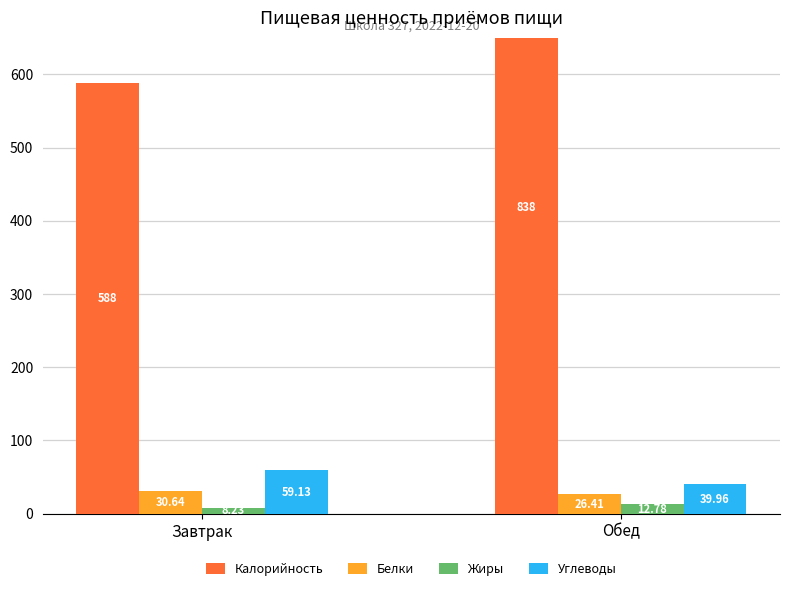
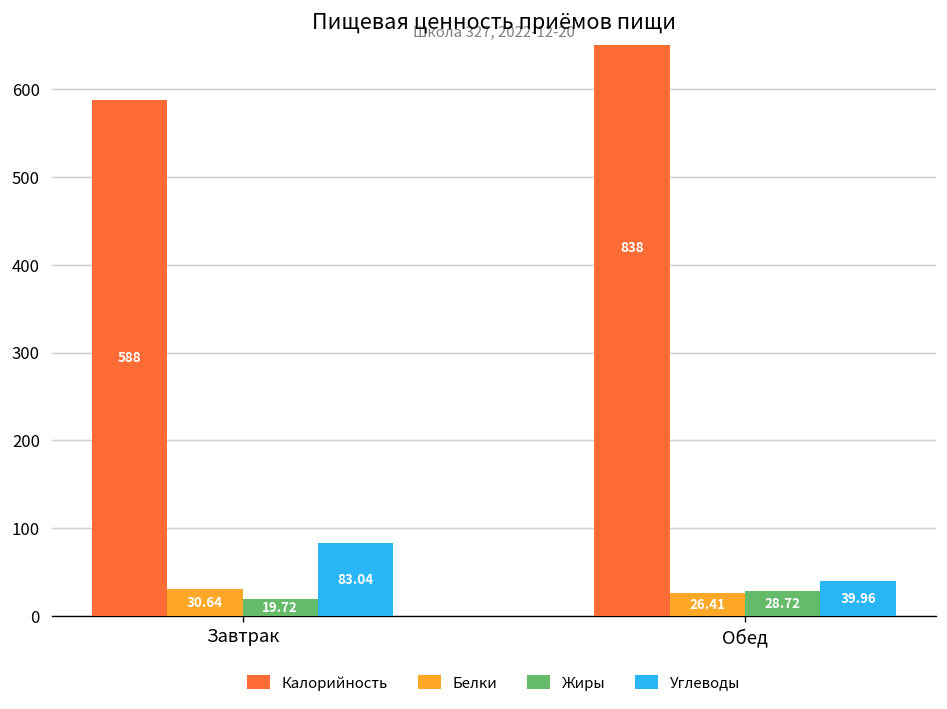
  {
    "Калорийность": {
      "Завтрак": 588
    },
    "Белки": {
      "Завтрак": 30.64,
      "Обед": 26.41
    },
    "Жиры": {
-     "Завтрак": 10,
-     "Обед": 12.78
+     "Завтрак": 20,
+     "Обед": 28.72
    },
    "Углеводы": {
-     "Завтрак": 59.13,
+     "Завтрак": 83.04,
      "Обед": 39.96
    }
  }
